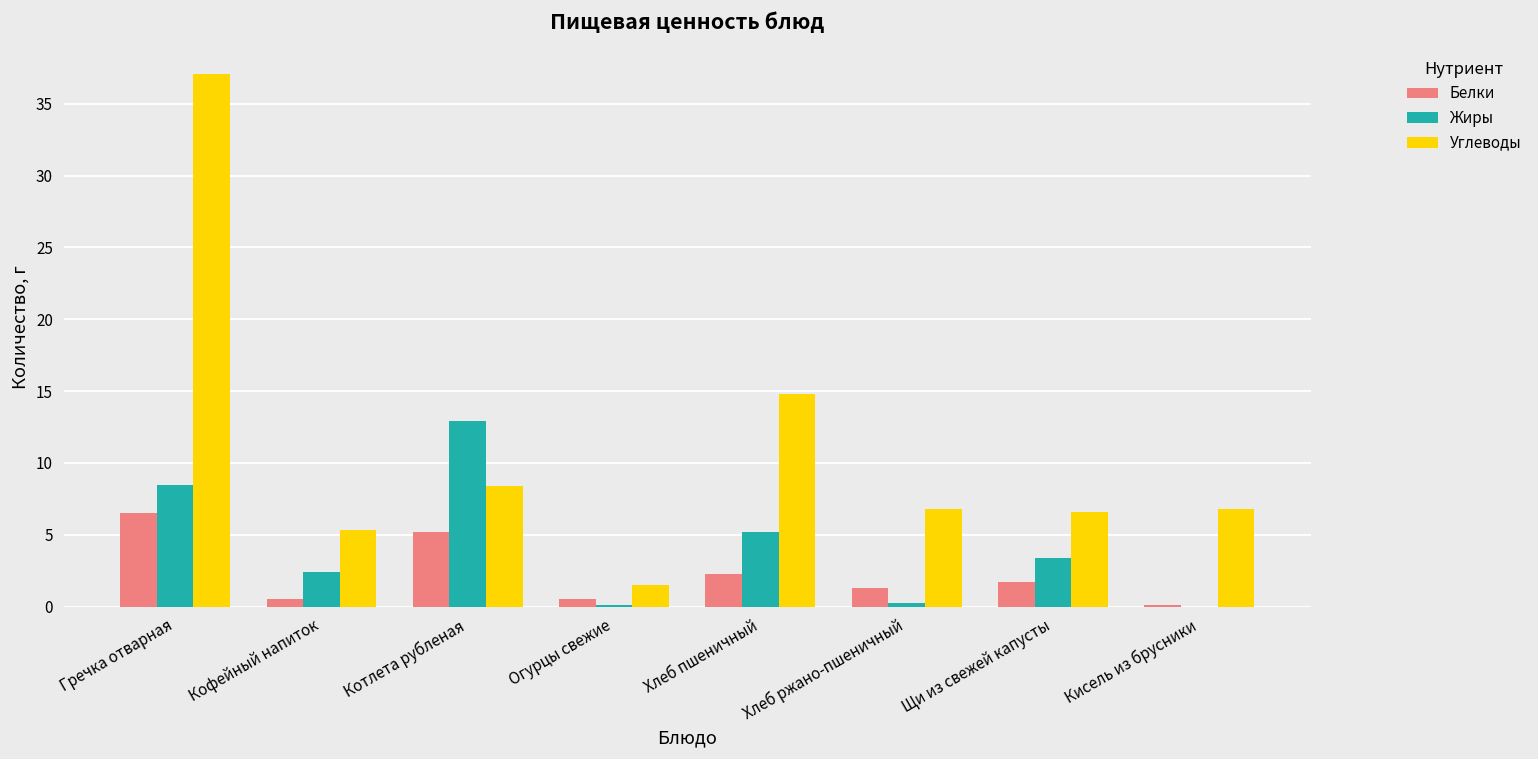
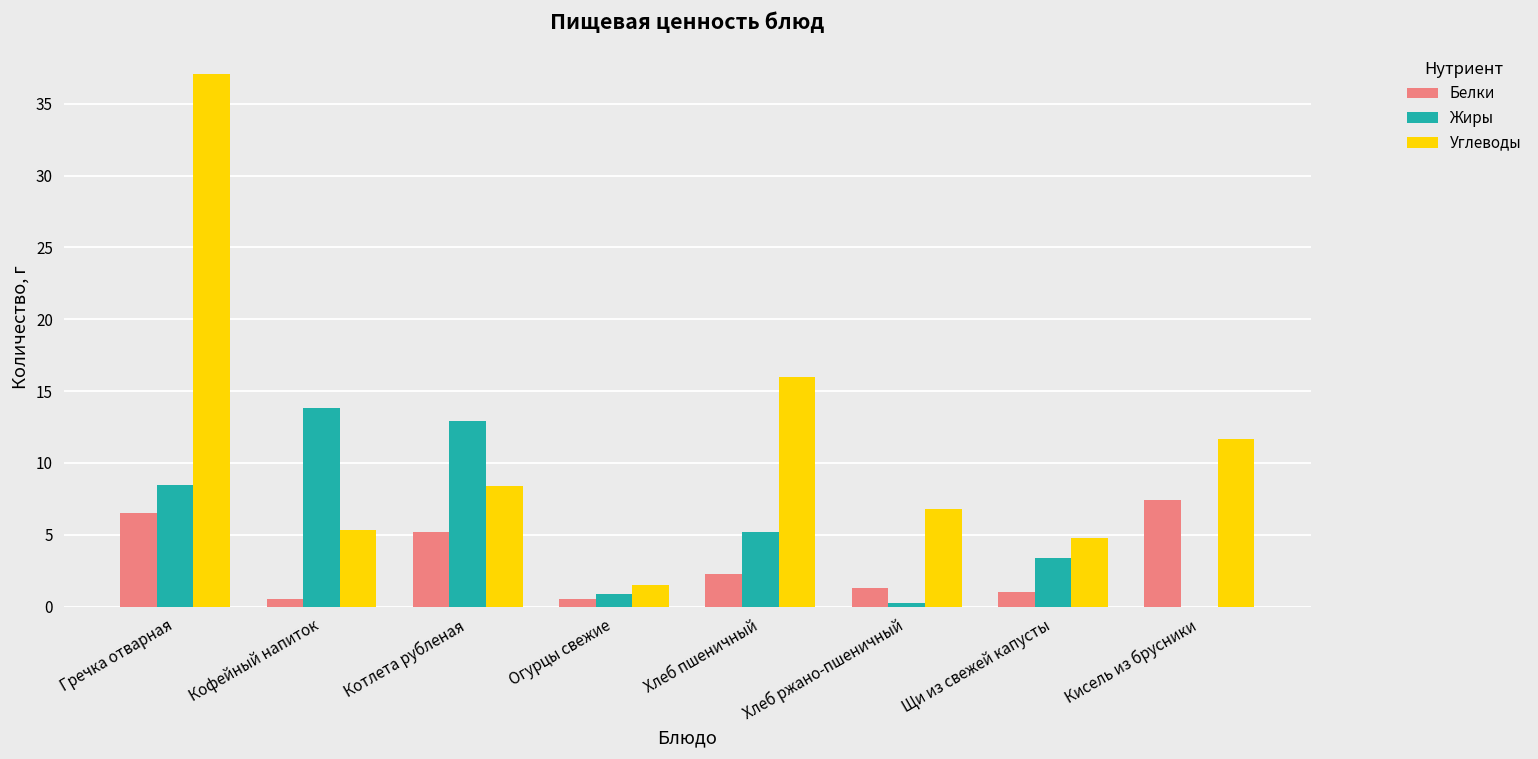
  {
    "Белки": {
      "Гречка отварная": 6.5,
      "Кофейный напиток": 0.5,
      "Котлета рубленая": 5.2,
      "Огурцы свежие": 0.5,
      "Хлеб пшеничный": 2.3,
      "Хлеб ржано-пшеничный": 1.3,
-     "Щи из свежей капусты": 1.7,
-     "Кисель из брусники": 0.1
+     "Щи из свежей капусты": 1.0,
+     "Кисель из брусники": 7.4
    },
    "Жиры": {
      "Гречка отварная": 8.5,
-     "Кофейный напиток": 2.4,
+     "Кофейный напиток": 13.8,
      "Котлета рубленая": 12.9,
-     "Огурцы свежие": 0.1,
+     "Огурцы свежие": 0.9,
      "Хлеб пшеничный": 5.2,
      "Хлеб ржано-пшеничный": 0.2,
      "Щи из свежей капусты": 3.4,
      "Кисель из брусники": 0.0
    },
    "Углеводы": {
      "Гречка отварная": 37.1,
      "Кофейный напиток": 5.3,
      "Котлета рубленая": 8.4,
      "Огурцы свежие": 1.5,
-     "Хлеб пшеничный": 14.8,
+     "Хлеб пшеничный": 16.0,
      "Хлеб ржано-пшеничный": 6.8,
-     "Щи из свежей капусты": 6.6,
-     "Кисель из брусники": 6.8
+     "Щи из свежей капусты": 4.8,
+     "Кисель из брусники": 11.7
    }
  }
